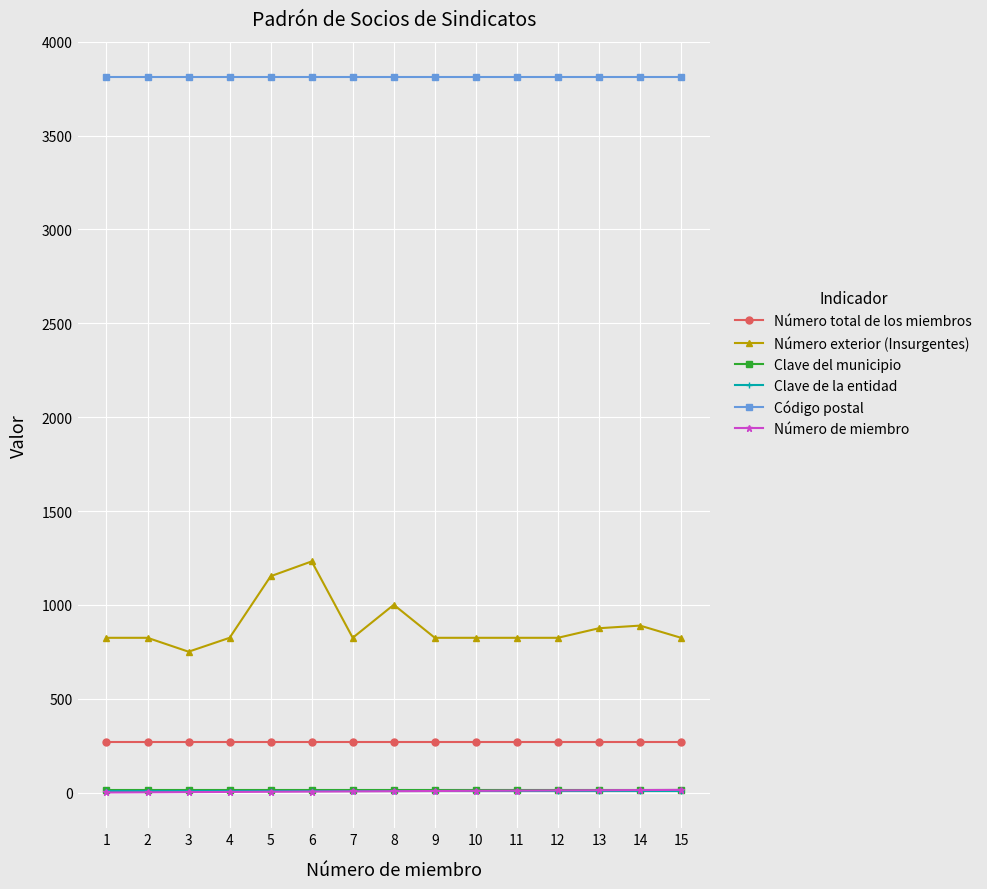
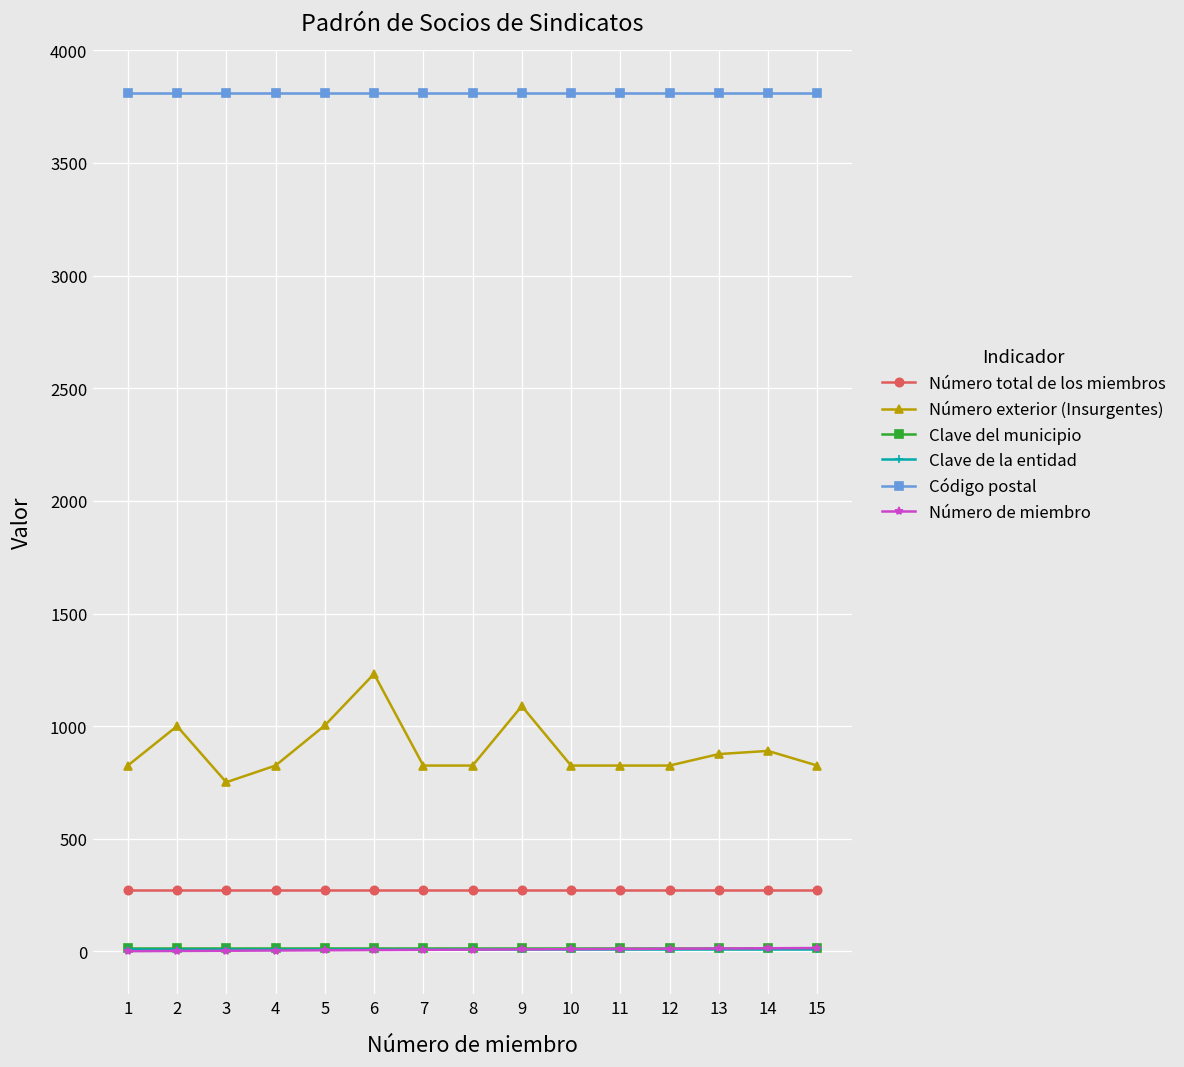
  {
    "Número total de los miembros": {
      "1": 270,
      "2": 270,
      "3": 270,
      "4": 270,
      "5": 270,
      "6": 270,
      "7": 270,
      "8": 270,
      "9": 270,
      "10": 270,
      "11": 270,
      "12": 270,
      "13": 270,
      "14": 270,
      "15": 270
    },
    "Número exterior (Insurgentes)": {
      "1": 830,
-     "2": 830,
+     "2": 1000,
      "3": 750,
      "4": 830,
-     "5": 1150,
+     "5": 1000,
      "6": 1230,
      "7": 830,
-     "8": 1000,
-     "9": 830,
+     "8": 830,
+     "9": 1090,
      "10": 830,
      "11": 830,
      "12": 830,
      "13": 880,
      "14": 890,
      "15": 830
    },
    "Código postal": {
      "1": 3810,
      "2": 3810,
      "3": 3810,
      "4": 3810,
      "5": 3810,
      "6": 3810,
      "7": 3810,
      "8": 3810,
      "9": 3810,
      "10": 3810,
      "11": 3810,
      "12": 3810,
      "13": 3810,
      "14": 3810,
      "15": 3810
    }
  }
